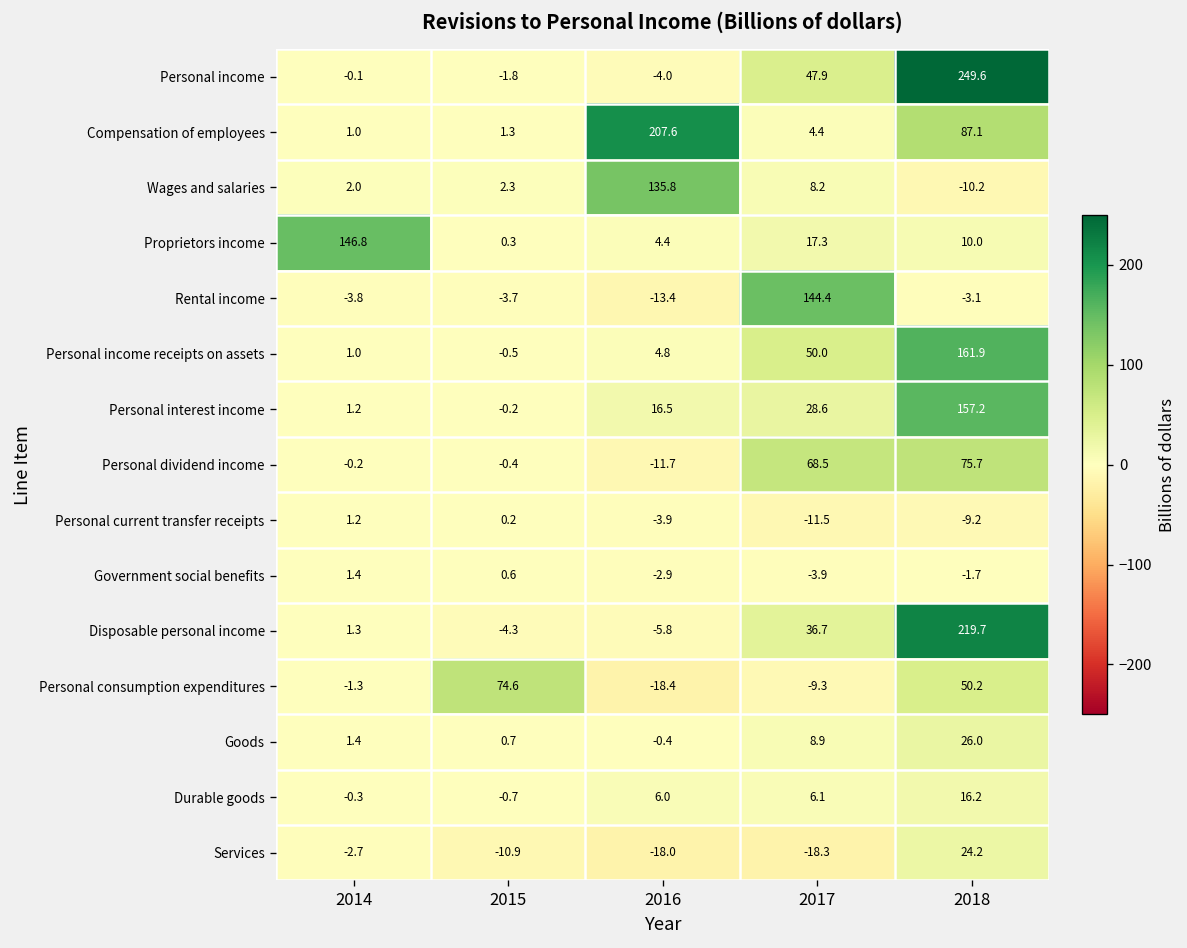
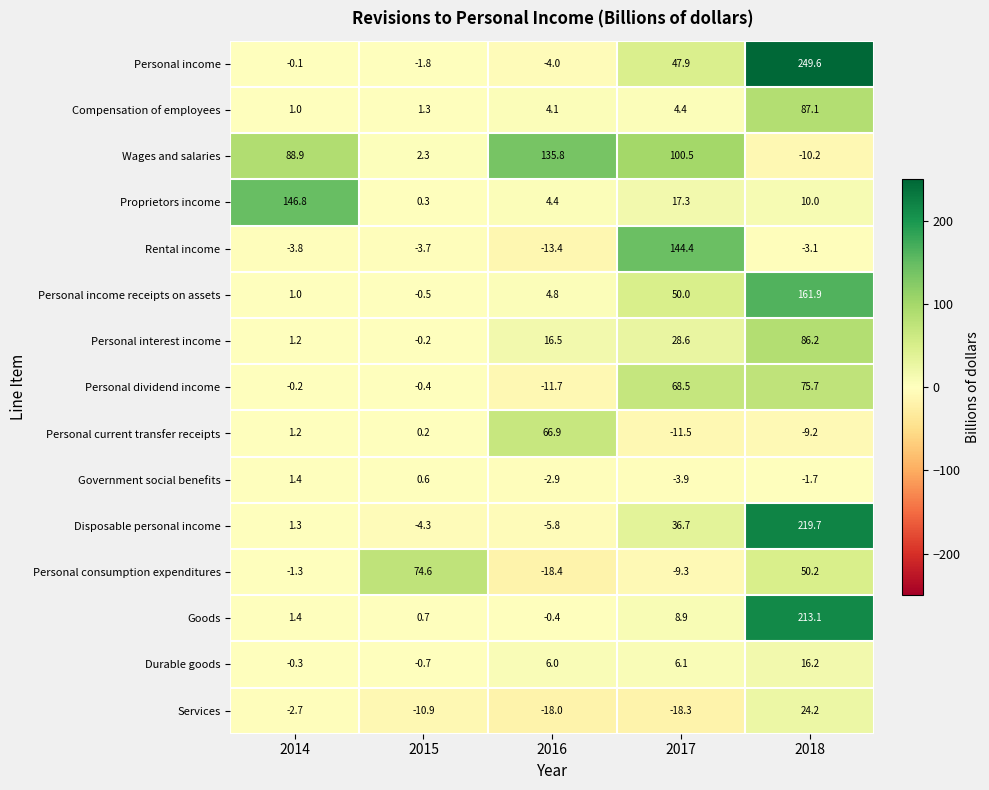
  {
    "Personal income": {
      "2014": -0.1,
      "2015": -1.8,
      "2016": -4.0,
      "2017": 47.9,
      "2018": 249.6
    },
    "Compensation of employees": {
      "2014": 1.0,
      "2015": 1.3,
-     "2016": 207.6,
+     "2016": 4.1,
      "2017": 4.4,
      "2018": 87.1
    },
    "Wages and salaries": {
-     "2014": 2.0,
+     "2014": 88.9,
      "2015": 2.3,
      "2016": 135.8,
-     "2017": 8.2,
+     "2017": 100.5,
      "2018": -10.2
    },
    "Proprietors income": {
      "2014": 146.8,
      "2015": 0.3,
      "2016": 4.4,
      "2017": 17.3,
      "2018": 10.0
    },
    "Rental income": {
      "2014": -3.8,
      "2015": -3.7,
      "2016": -13.4,
      "2017": 144.4,
      "2018": -3.1
    },
    "Personal income receipts on assets": {
      "2014": 1.0,
      "2015": -0.5,
      "2016": 4.8,
      "2017": 50.0,
      "2018": 161.9
    },
    "Personal interest income": {
      "2014": 1.2,
      "2015": -0.2,
      "2016": 16.5,
      "2017": 28.6,
-     "2018": 157.2
+     "2018": 86.2
    },
    "Personal dividend income": {
      "2014": -0.2,
      "2015": -0.4,
      "2016": -11.7,
      "2017": 68.5,
      "2018": 75.7
    },
    "Personal current transfer receipts": {
      "2014": 1.2,
      "2015": 0.2,
-     "2016": -3.9,
+     "2016": 66.9,
      "2017": -11.5,
      "2018": -9.2
    },
    "Government social benefits": {
      "2014": 1.4,
      "2015": 0.6,
      "2016": -2.9,
      "2017": -3.9,
      "2018": -1.7
    },
    "Disposable personal income": {
      "2014": 1.3,
      "2015": -4.3,
      "2016": -5.8,
      "2017": 36.7,
      "2018": 219.7
    },
    "Personal consumption expenditures": {
      "2014": -1.3,
      "2015": 74.6,
      "2016": -18.4,
      "2017": -9.3,
      "2018": 50.2
    },
    "Goods": {
      "2014": 1.4,
      "2015": 0.7,
      "2016": -0.4,
      "2017": 8.9,
-     "2018": 26.0
+     "2018": 213.1
    },
    "Durable goods": {
      "2014": -0.3,
      "2015": -0.7,
      "2016": 6.0,
      "2017": 6.1,
      "2018": 16.2
    },
    "Services": {
      "2014": -2.7,
      "2015": -10.9,
      "2016": -18.0,
      "2017": -18.3,
      "2018": 24.2
    }
  }
